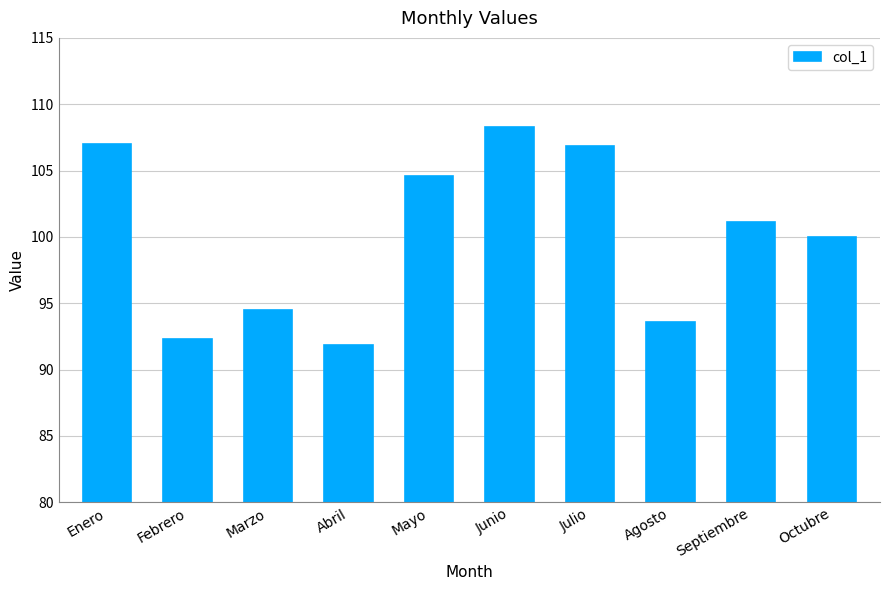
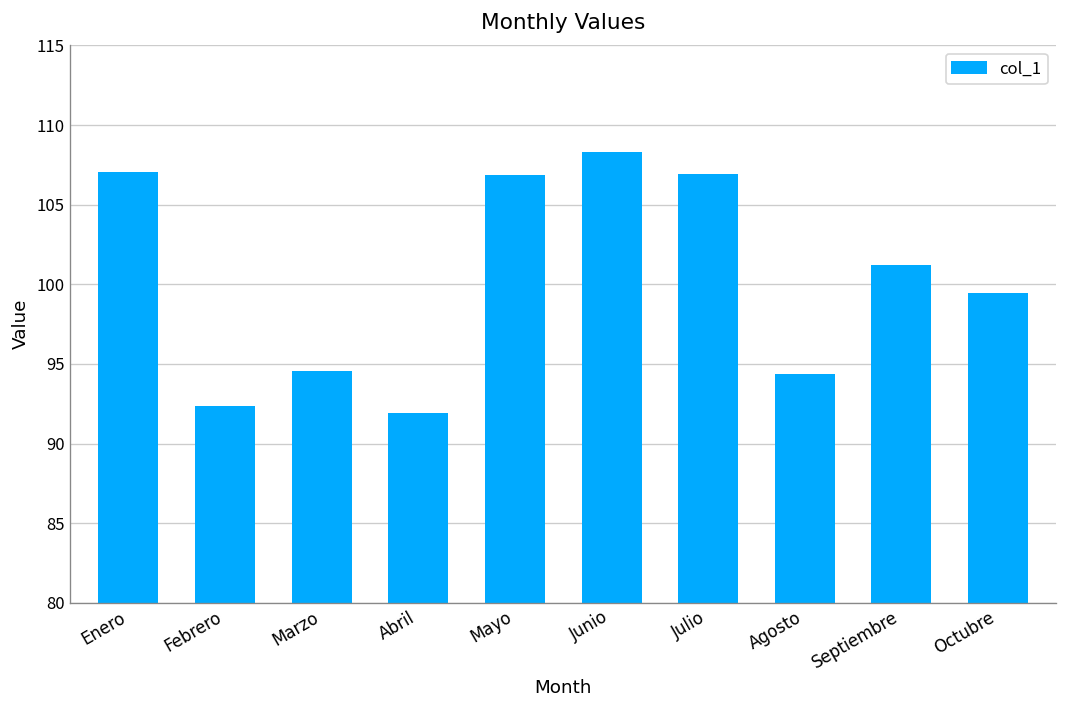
  {
    "Enero": 107.0,
    "Febrero": 92.3,
    "Marzo": 94.5,
    "Abril": 91.9,
-   "Mayo": 104.6,
+   "Mayo": 106.8,
    "Junio": 108.3,
    "Julio": 106.9,
-   "Agosto": 93.6,
+   "Agosto": 94.3,
    "Septiembre": 101.2,
-   "Octubre": 100.0
+   "Octubre": 99.4
  }
